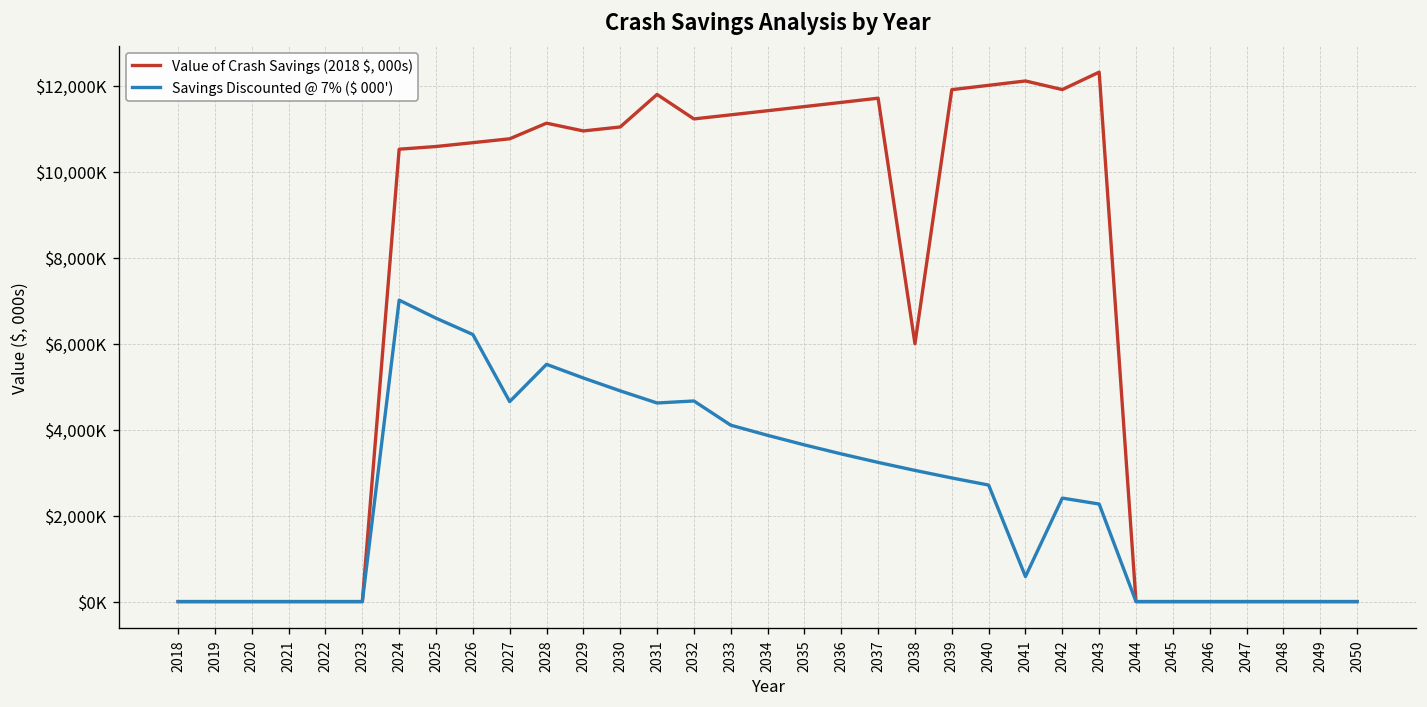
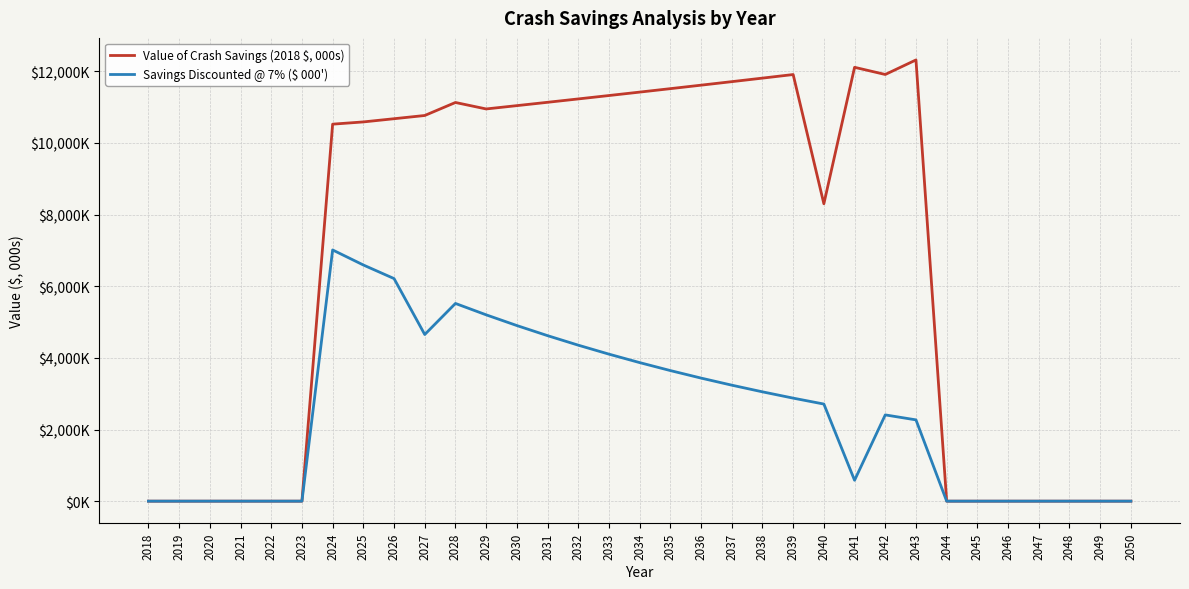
  {
    "Value of Crash Savings (2018 $, 000s)": {
      "2024": "$10,500,000",
      "2025": "$10,600,000",
      "2026": "$10,700,000",
      "2027": "$10,800,000",
      "2028": "$11,100,000",
      "2029": "$10,900,000",
      "2030": "$11,000,000",
-     "2031": "$11,800,000",
+     "2031": "$11,100,000",
      "2032": "$11,200,000",
      "2033": "$11,300,000",
      "2034": "$11,400,000",
      "2035": "$11,500,000",
      "2036": "$11,600,000",
      "2037": "$11,700,000",
-     "2038": "$6,000,000",
+     "2038": "$11,800,000",
      "2039": "$11,900,000",
-     "2040": "$12,000,000",
+     "2040": "$8,300,000",
      "2041": "$12,100,000",
      "2042": "$11,900,000",
      "2043": "$12,300,000"
    },
    "Savings Discounted @ 7% ($ 000')": {
      "2024": "$7,000,000",
      "2025": "$6,600,000",
      "2026": "$6,200,000",
      "2027": "$4,700,000",
      "2028": "$5,500,000",
      "2029": "$5,200,000",
      "2030": "$4,900,000",
      "2031": "$4,600,000",
-     "2032": "$4,700,000",
+     "2032": "$4,400,000",
      "2033": "$4,100,000",
      "2034": "$3,900,000",
      "2035": "$3,600,000",
      "2036": "$3,400,000",
      "2037": "$3,200,000",
      "2038": "$3,100,000",
      "2039": "$2,900,000",
      "2040": "$2,700,000",
      "2041": "$600,000",
      "2042": "$2,400,000",
      "2043": "$2,300,000"
    }
  }
